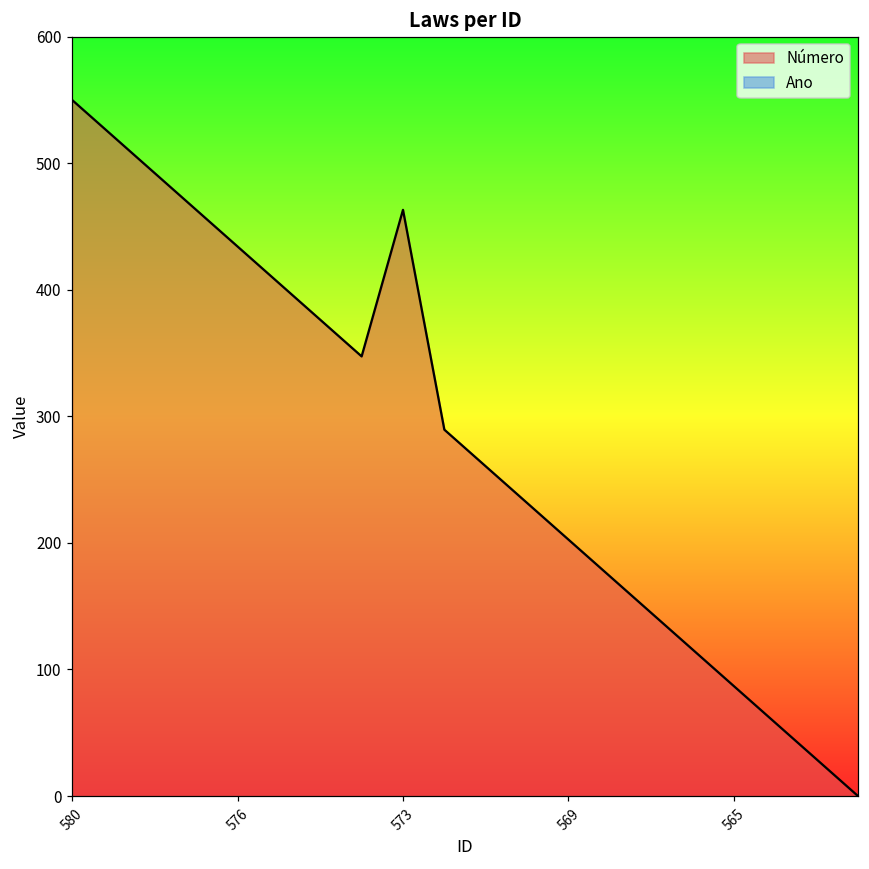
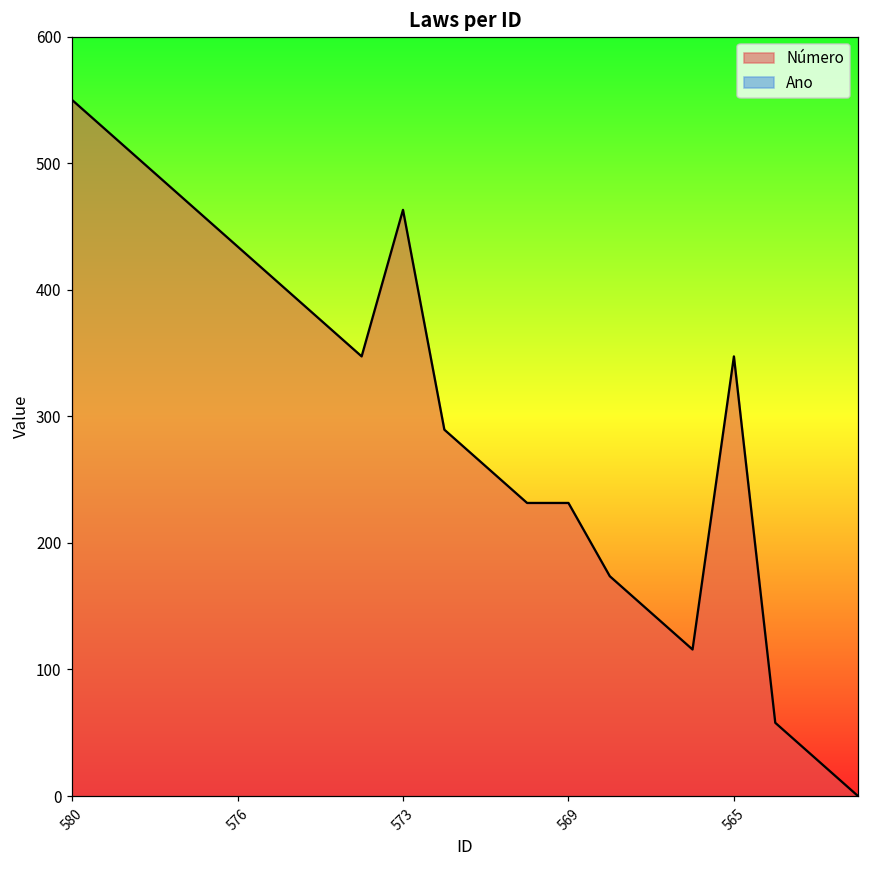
  {
    "580": 550,
    "576": 434,
    "573": 463,
-   "569": 203,
-   "565": 87
+   "569": 232,
+   "565": 347
  }
